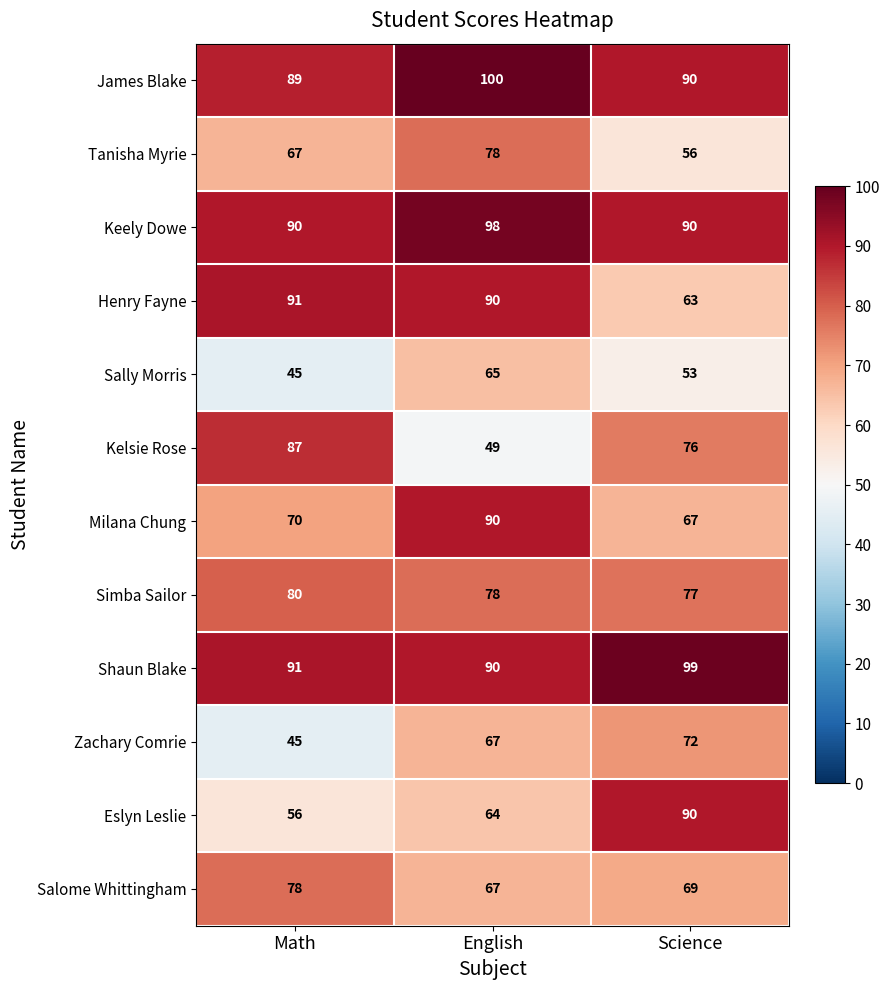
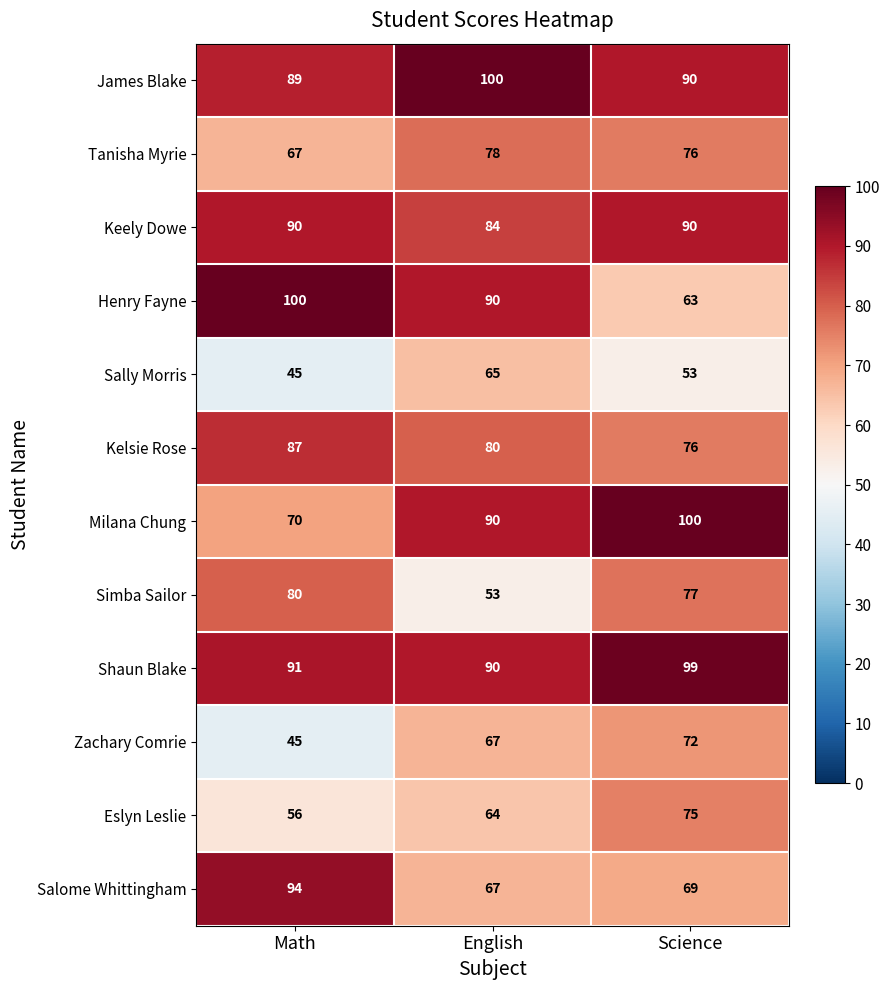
  {
    "James Blake": {
      "Math": 89,
      "English": 100,
      "Science": 90
    },
    "Tanisha Myrie": {
      "Math": 67,
      "English": 78,
-     "Science": 56
+     "Science": 76
    },
    "Keely Dowe": {
      "Math": 90,
-     "English": 98,
+     "English": 84,
      "Science": 90
    },
    "Henry Fayne": {
-     "Math": 91,
+     "Math": 100,
      "English": 90,
      "Science": 63
    },
    "Sally Morris": {
      "Math": 45,
      "English": 65,
      "Science": 53
    },
    "Kelsie Rose": {
      "Math": 87,
-     "English": 49,
+     "English": 80,
      "Science": 76
    },
    "Milana Chung": {
      "Math": 70,
      "English": 90,
-     "Science": 67
+     "Science": 100
    },
    "Simba Sailor": {
      "Math": 80,
-     "English": 78,
+     "English": 53,
      "Science": 77
    },
    "Shaun Blake": {
      "Math": 91,
      "English": 90,
      "Science": 99
    },
    "Zachary Comrie": {
      "Math": 45,
      "English": 67,
      "Science": 72
    },
    "Eslyn Leslie": {
      "Math": 56,
      "English": 64,
-     "Science": 90
+     "Science": 75
    },
    "Salome Whittingham": {
-     "Math": 78,
+     "Math": 94,
      "English": 67,
      "Science": 69
    }
  }
